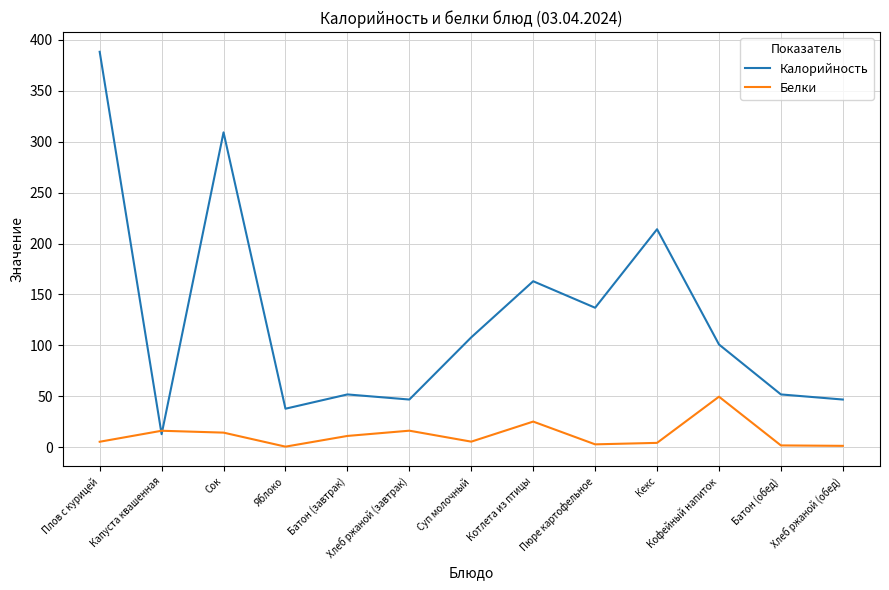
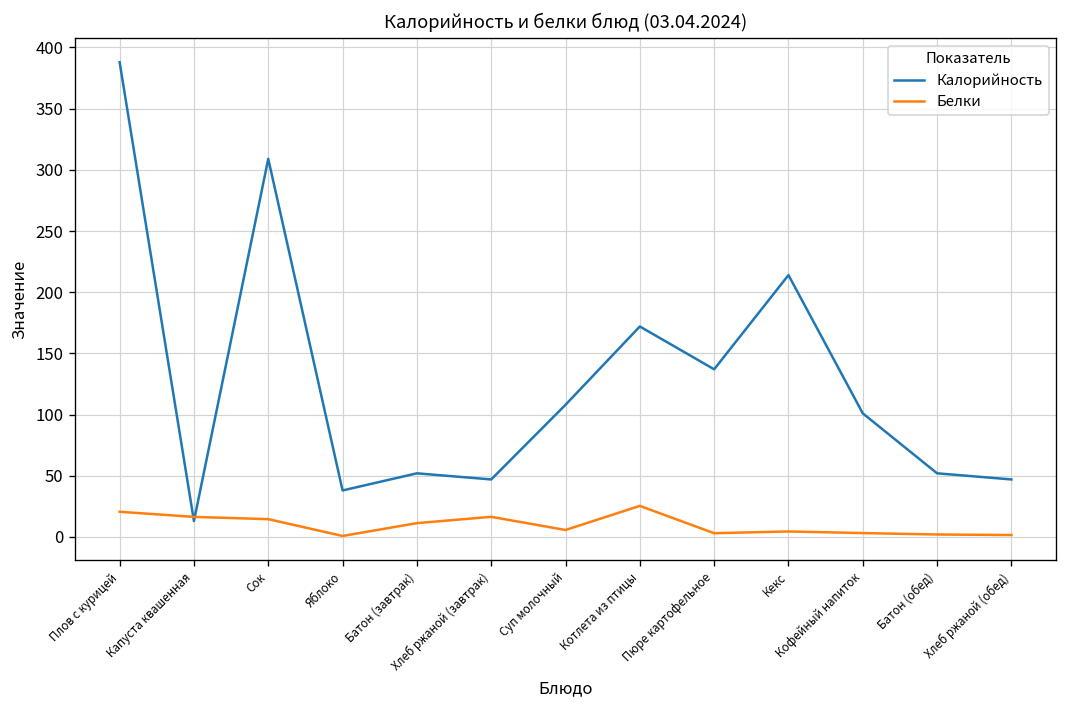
  {
    "Калорийность": {
      "Плов с курицей": 388,
      "Капуста квашенная": 13,
      "Сок": 309,
      "Яблоко": 38,
      "Батон (завтрак)": 52,
      "Хлеб ржаной (завтрак)": 47,
      "Суп молочный": 108,
-     "Котлета из птицы": 163,
+     "Котлета из птицы": 172,
      "Пюре картофельное": 137,
      "Кекс": 214,
      "Кофейный напиток": 101,
      "Батон (обед)": 52,
      "Хлеб ржаной (обед)": 47
    },
    "Белки": {
-     "Плов с курицей": 6,
+     "Плов с курицей": 21,
      "Капуста квашенная": 16,
      "Сок": 15,
      "Яблоко": 1,
      "Батон (завтрак)": 11,
      "Хлеб ржаной (завтрак)": 16,
      "Суп молочный": 6,
      "Котлета из птицы": 25,
      "Пюре картофельное": 3,
      "Кекс": 5,
-     "Кофейный напиток": 50,
+     "Кофейный напиток": 3,
      "Батон (обед)": 2,
      "Хлеб ржаной (обед)": 2
    }
  }
